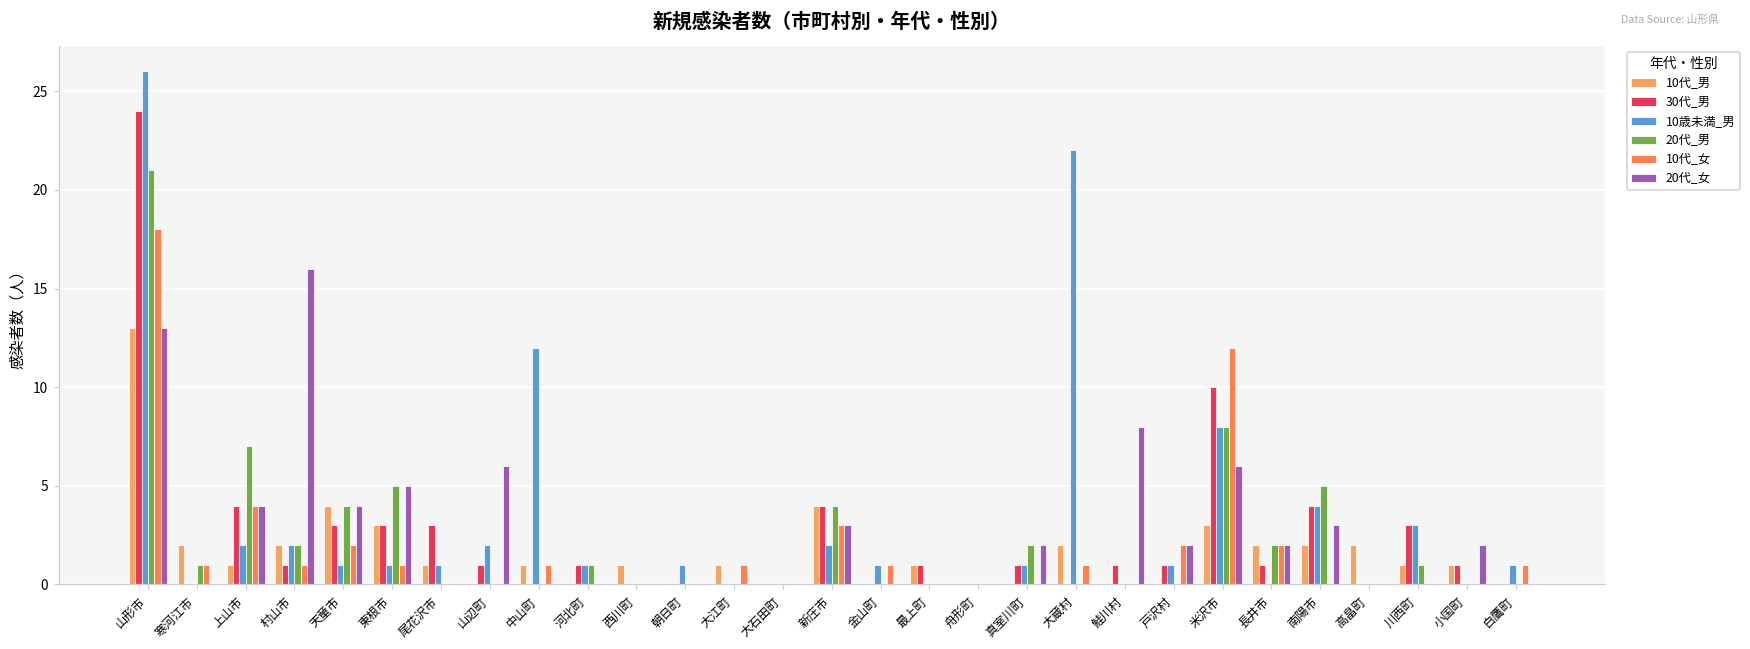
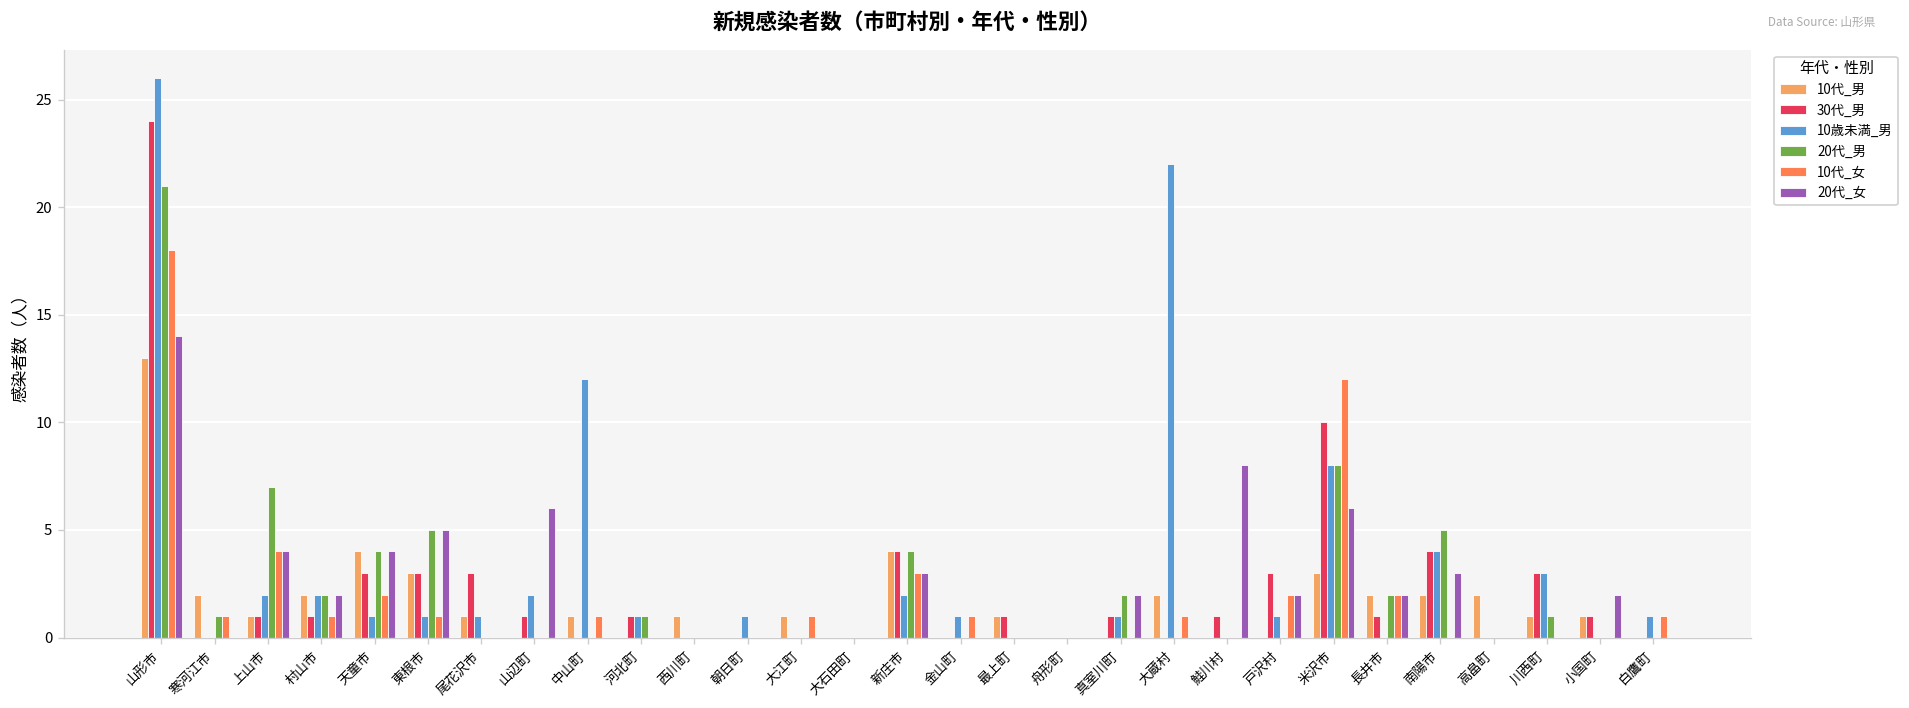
  {
    "30代_男": {
      "山形市": 24,
      "寒河江市": 0,
-     "上山市": 4,
+     "上山市": 1,
      "村山市": 1,
      "天童市": 3,
      "東根市": 3,
      "尾花沢市": 3,
      "山辺町": 1,
      "中山町": 0,
      "河北町": 1,
      "西川町": 0,
      "朝日町": 0,
      "大江町": 0,
      "大石田町": 0,
      "新庄市": 4,
      "金山町": 0,
      "最上町": 1,
      "舟形町": 0,
      "真室川町": 1,
      "大蔵村": 0,
      "鮭川村": 1,
-     "戸沢村": 1,
+     "戸沢村": 3,
      "米沢市": 10,
      "長井市": 1,
      "南陽市": 4,
      "高畠町": 0,
      "川西町": 3,
      "小国町": 1,
      "白鷹町": 0
    },
    "10歳未満_男": {
      "山形市": 26,
      "寒河江市": 0,
      "上山市": 2,
      "村山市": 2,
      "天童市": 1,
      "東根市": 1,
      "尾花沢市": 1,
      "山辺町": 2,
      "中山町": 12,
      "河北町": 1,
      "西川町": 0,
      "朝日町": 1,
      "大江町": 0,
      "大石田町": 0,
      "新庄市": 2,
      "金山町": 1,
      "最上町": 0,
      "舟形町": 0,
      "真室川町": 1,
      "大蔵村": 22,
      "鮭川村": 0,
      "戸沢村": 1,
      "米沢市": 8,
      "長井市": 0,
      "南陽市": 4,
      "高畠町": 0,
      "川西町": 3,
      "小国町": 0,
      "白鷹町": 1
    },
    "20代_男": {
      "山形市": 21,
      "寒河江市": 1,
      "上山市": 7,
      "村山市": 2,
      "天童市": 4,
      "東根市": 5,
      "尾花沢市": 0,
      "山辺町": 0,
      "中山町": 0,
      "河北町": 1,
      "西川町": 0,
      "朝日町": 0,
      "大江町": 0,
      "大石田町": 0,
      "新庄市": 4,
      "金山町": 0,
      "最上町": 0,
      "舟形町": 0,
      "真室川町": 2,
      "大蔵村": 0,
      "鮭川村": 0,
      "戸沢村": 0,
      "米沢市": 8,
      "長井市": 2,
      "南陽市": 5,
      "高畠町": 0,
      "川西町": 1,
      "小国町": 0,
      "白鷹町": 0
    },
    "20代_女": {
-     "山形市": 13,
+     "山形市": 14,
      "寒河江市": 0,
      "上山市": 4,
-     "村山市": 16,
+     "村山市": 2,
      "天童市": 4,
      "東根市": 5,
      "尾花沢市": 0,
      "山辺町": 6,
      "中山町": 0,
      "河北町": 0,
      "西川町": 0,
      "朝日町": 0,
      "大江町": 0,
      "大石田町": 0,
      "新庄市": 3,
      "金山町": 0,
      "最上町": 0,
      "舟形町": 0,
      "真室川町": 2,
      "大蔵村": 0,
      "鮭川村": 8,
      "戸沢村": 2,
      "米沢市": 6,
      "長井市": 2,
      "南陽市": 3,
      "高畠町": 0,
      "川西町": 0,
      "小国町": 2,
      "白鷹町": 0
    }
  }
